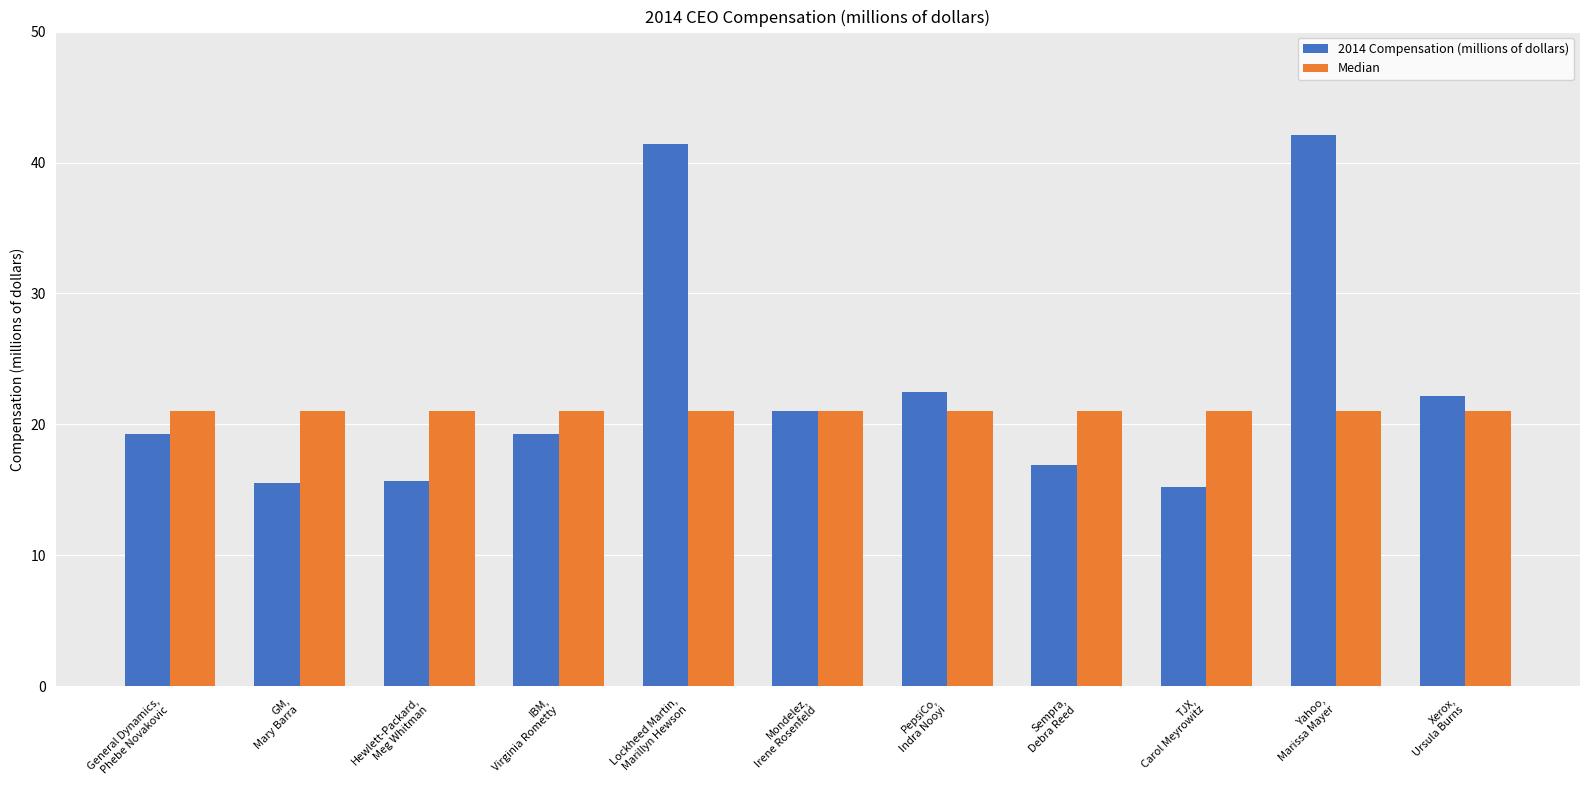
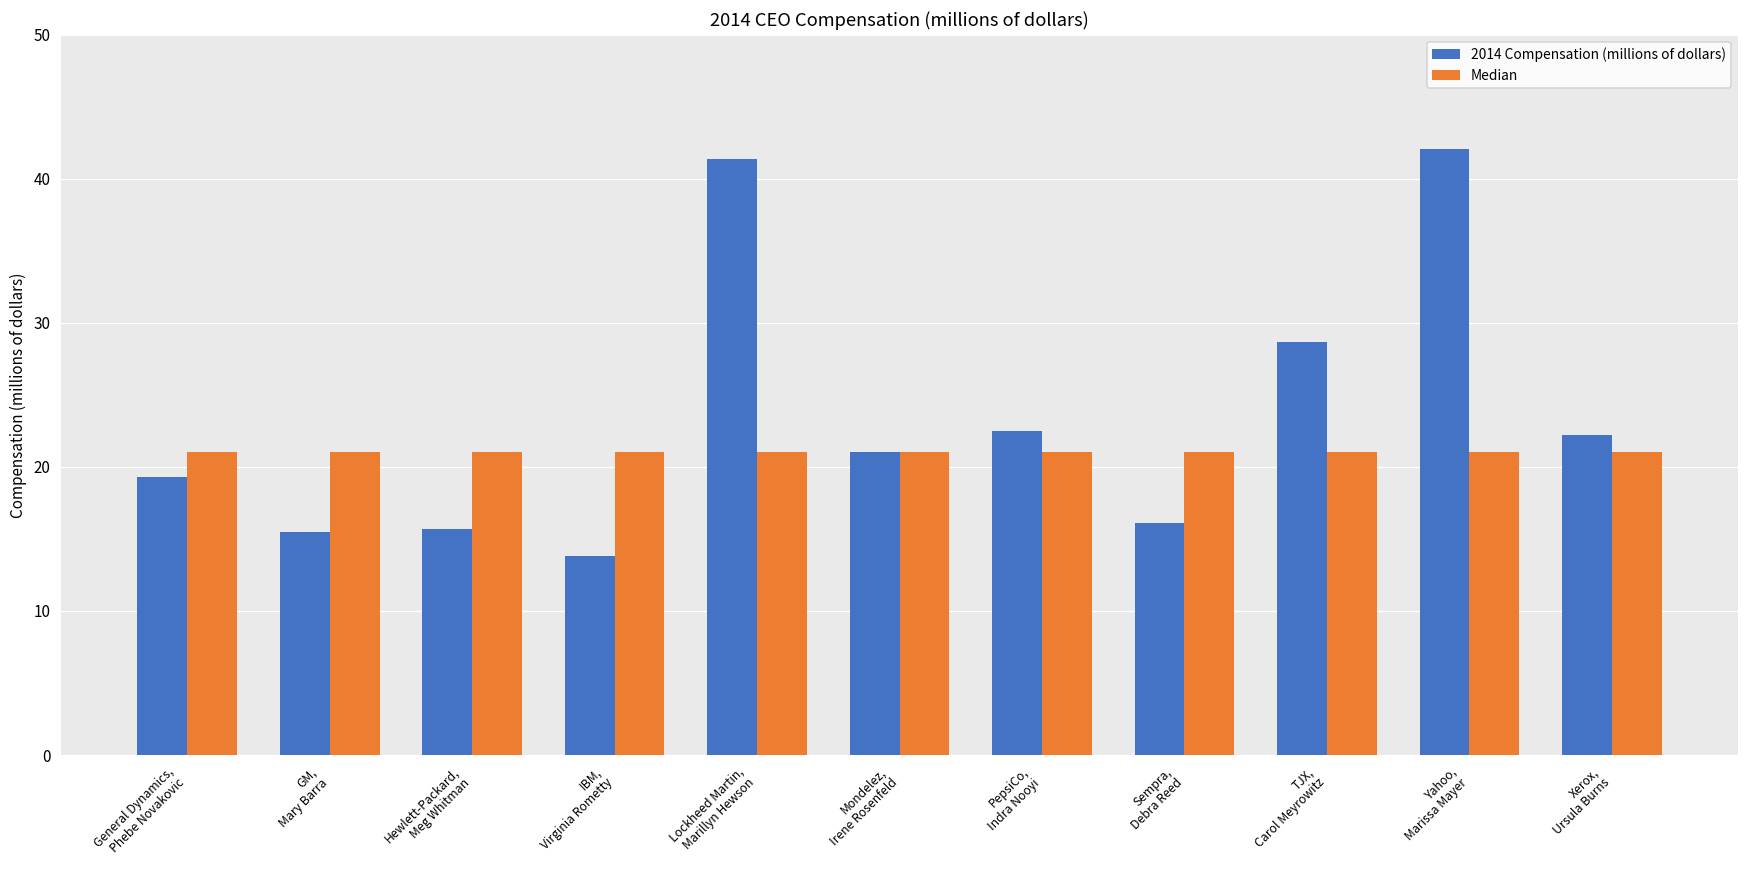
  {
    "2014 Compensation (millions of dollars)": {
      "General Dynamics, Phebe Novakovic": 19.3,
      "GM, Mary Barra": 15.5,
      "Hewlett-Packard, Meg Whitman": 15.7,
-     "IBM, Virginia Rometty": 19.3,
+     "IBM, Virginia Rometty": 13.8,
      "Lockheed Martin, Marillyn Hewson": 41.4,
      "Mondelez, Irene Rosenfeld": 21.0,
      "PepsiCo, Indra Nooyi": 22.5,
-     "Sempra, Debra Reed": 16.9,
-     "TJX, Carol Meyrowitz": 15.2,
+     "Sempra, Debra Reed": 16.1,
+     "TJX, Carol Meyrowitz": 28.7,
      "Yahoo, Marissa Mayer": 42.1,
      "Xerox, Ursula Burns": 22.2
    },
    "Median": {
      "General Dynamics, Phebe Novakovic": 21.0,
      "GM, Mary Barra": 21.0,
      "Hewlett-Packard, Meg Whitman": 21.0,
      "IBM, Virginia Rometty": 21.0,
      "Lockheed Martin, Marillyn Hewson": 21.0,
      "Mondelez, Irene Rosenfeld": 21.0,
      "PepsiCo, Indra Nooyi": 21.0,
      "Sempra, Debra Reed": 21.0,
      "TJX, Carol Meyrowitz": 21.0,
      "Yahoo, Marissa Mayer": 21.0,
      "Xerox, Ursula Burns": 21.0
    }
  }
